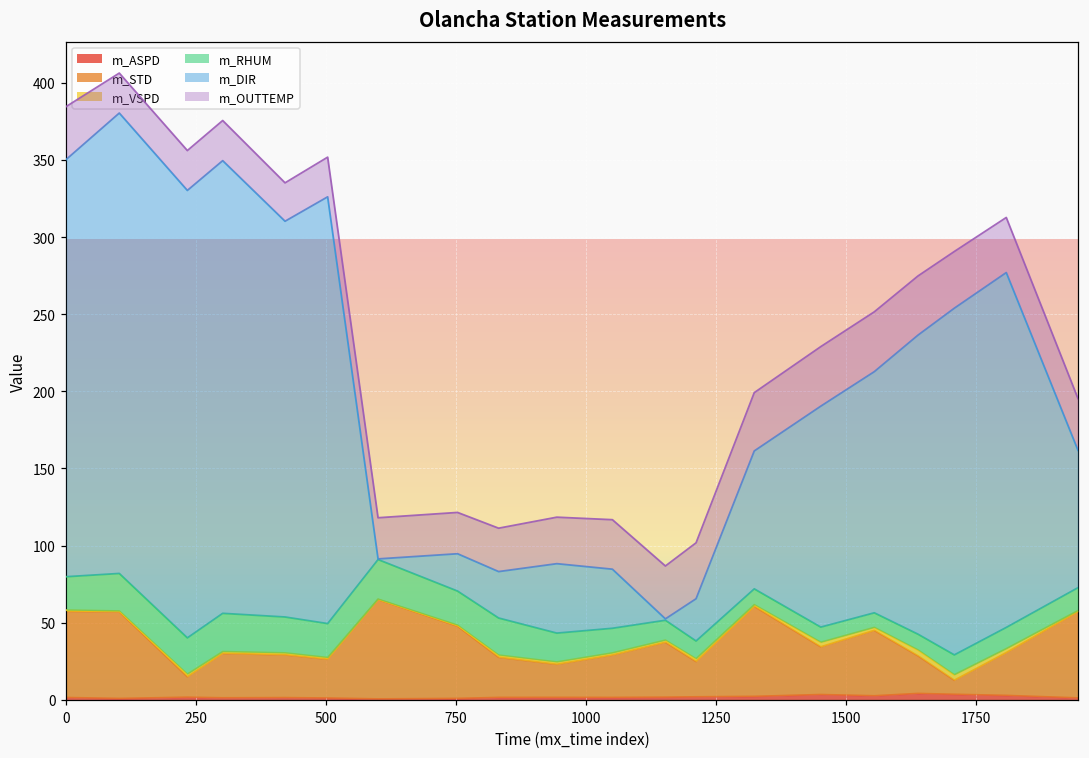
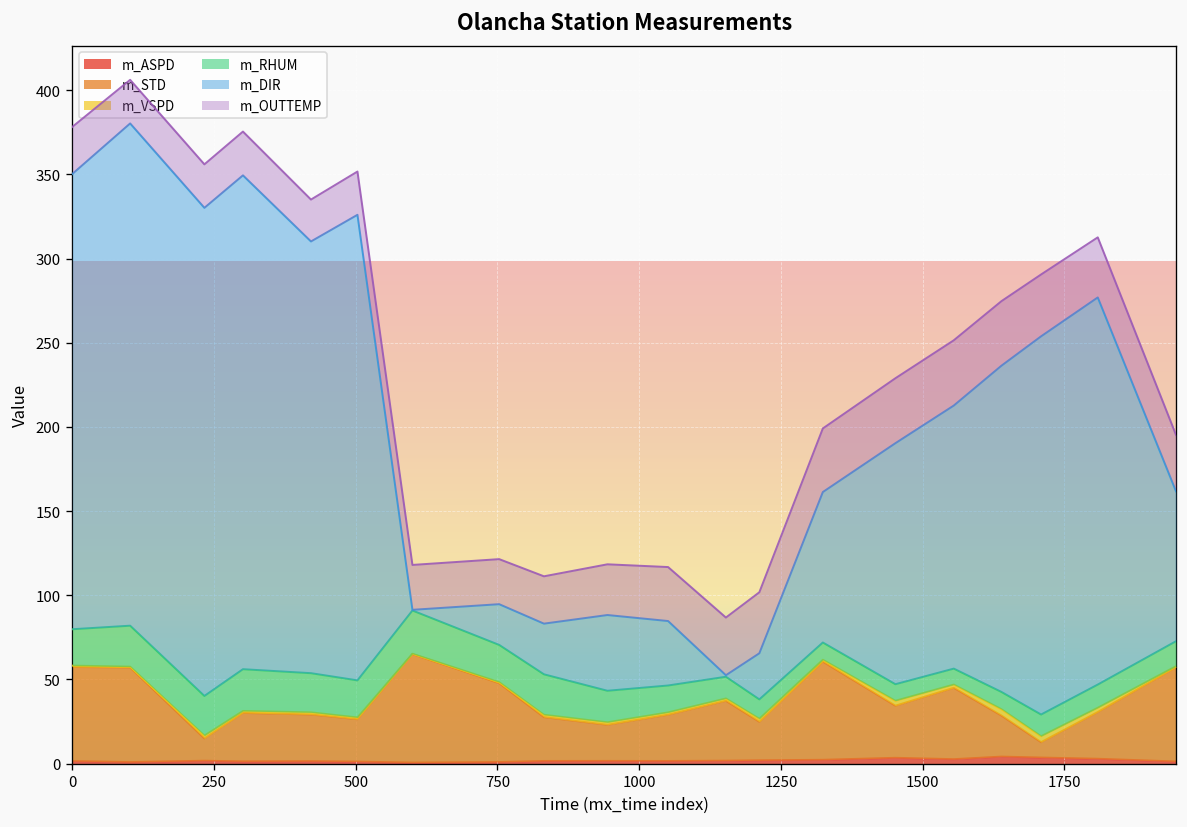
  {
    "m_RHUM": {
      "0": 22
    },
    "m_DIR": {
      "0": 271
    },
    "m_OUTTEMP": {
-     "0": 34
+     "0": 28
    }
  }
